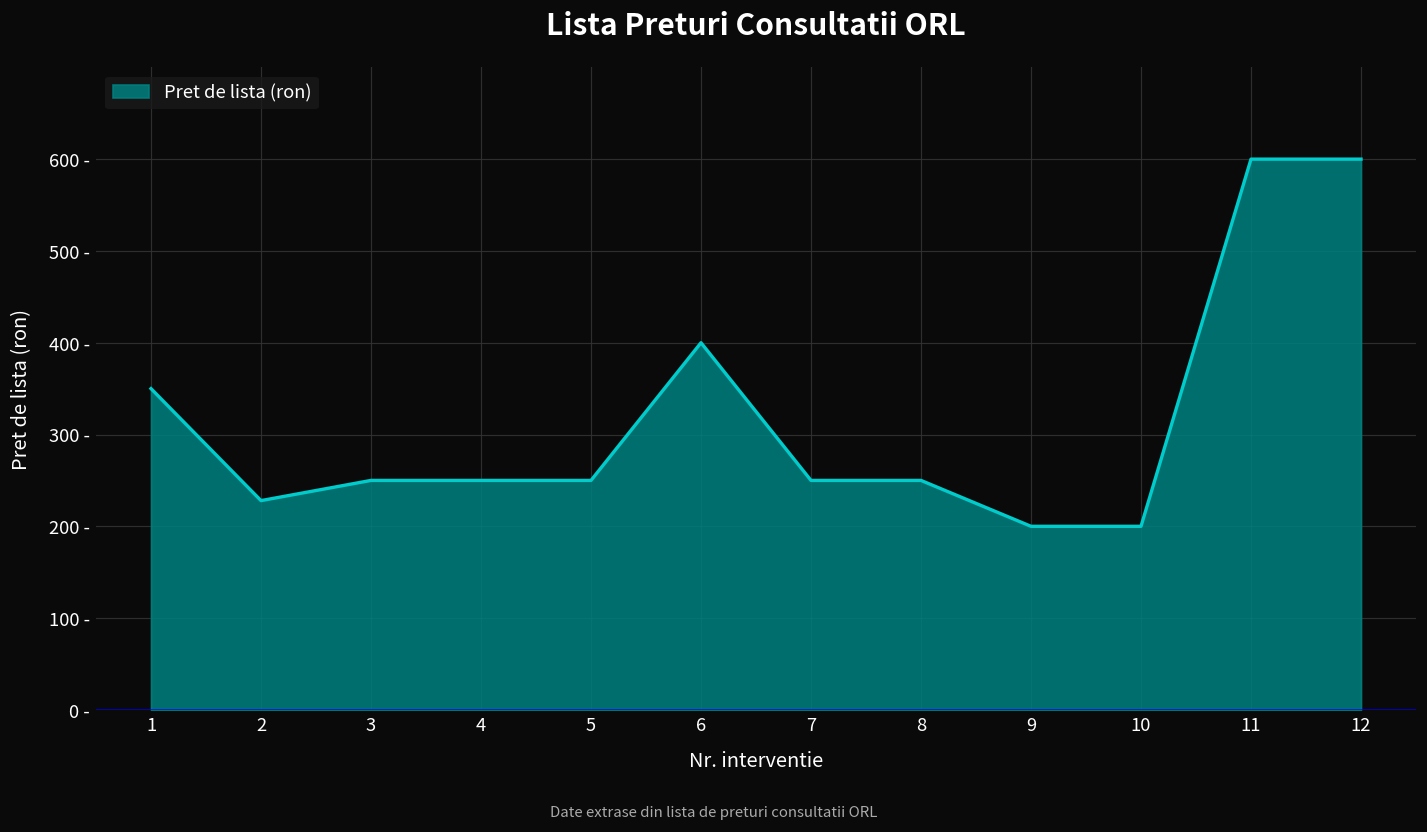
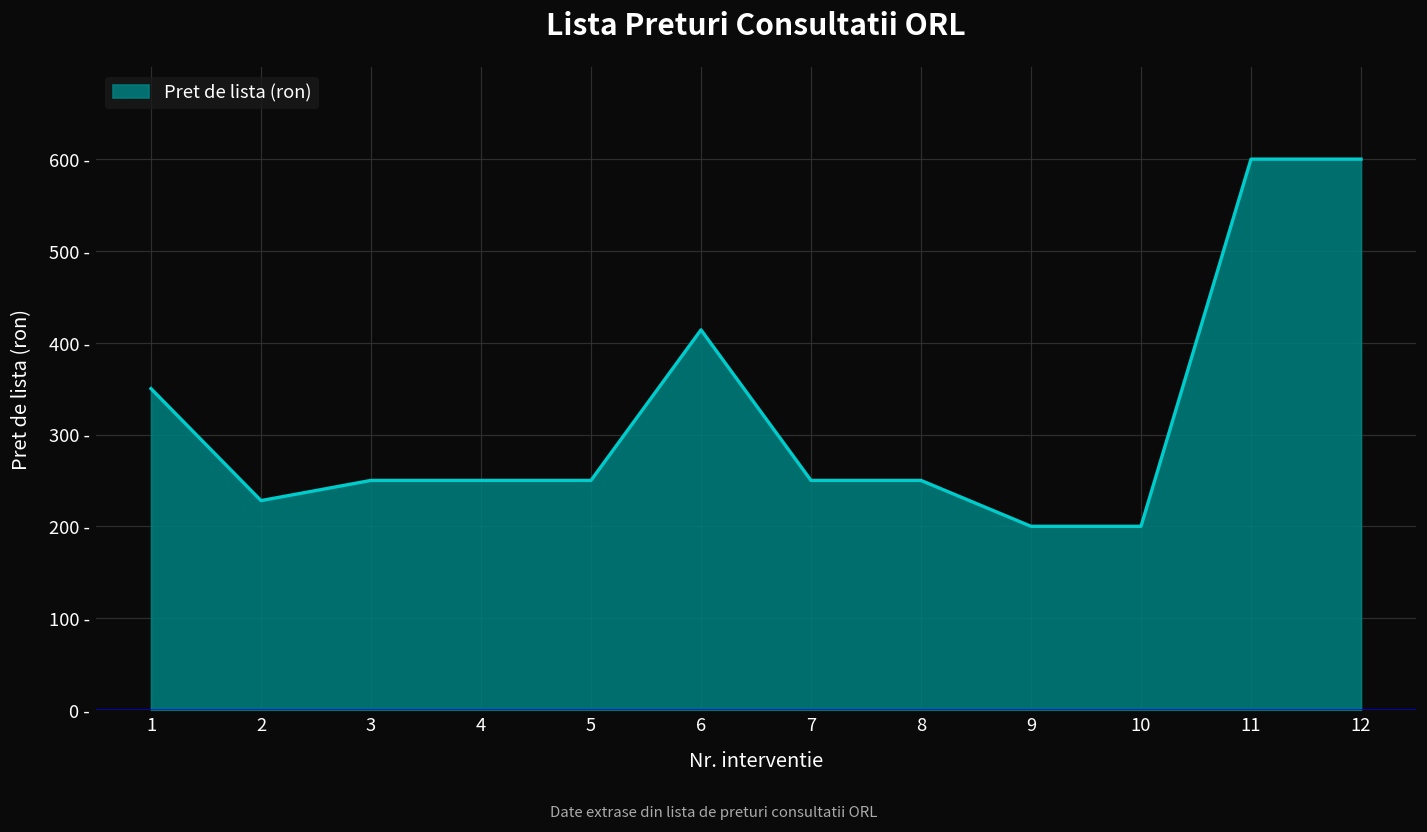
  {
    "1": "350 -",
    "2": "230 -",
    "3": "250 -",
    "4": "250 -",
    "5": "250 -",
-   "6": "400 -",
+   "6": "410 -",
    "7": "250 -",
    "8": "250 -",
    "9": "200 -",
    "10": "200 -",
    "11": "600 -",
    "12": "600 -"
  }
